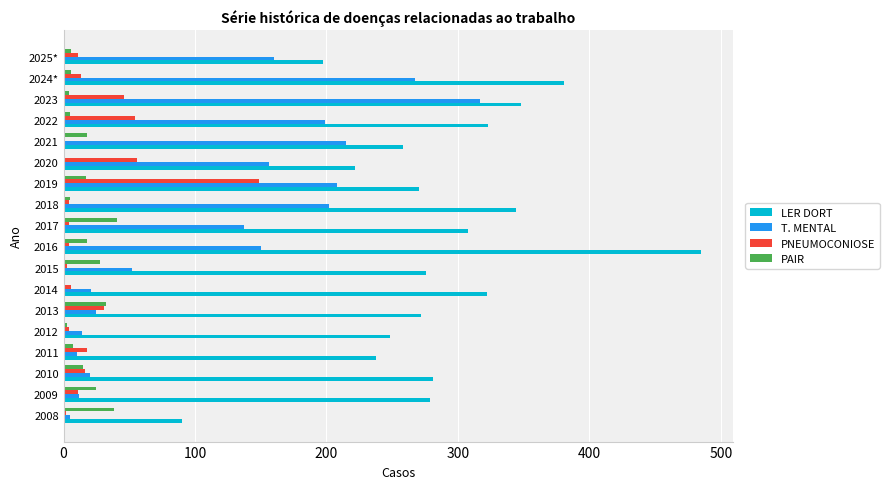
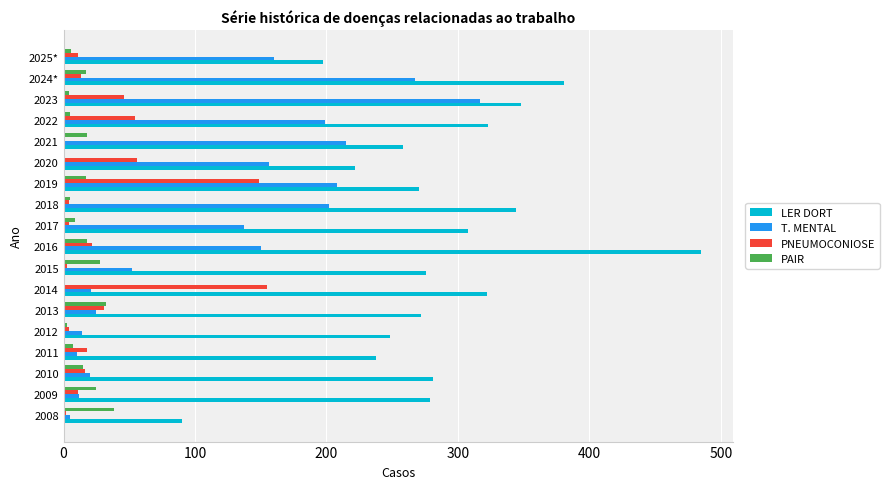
  {
    "PNEUMOCONIOSE": {
      "2025*": 11,
      "2024*": 13,
      "2023": 46,
      "2022": 54,
      "2021": 0,
      "2020": 56,
      "2019": 149,
      "2018": 4,
      "2017": 4,
-     "2016": 4,
+     "2016": 22,
      "2015": 3,
-     "2014": 6,
+     "2014": 155,
      "2013": 31,
      "2012": 4,
      "2011": 18,
      "2010": 16,
      "2009": 11,
      "2008": 2
    },
    "PAIR": {
      "2025*": 6,
-     "2024*": 6,
+     "2024*": 17,
      "2023": 4,
      "2022": 5,
      "2021": 18,
      "2019": 17,
      "2018": 5,
-     "2017": 41,
+     "2017": 9,
      "2016": 18,
      "2015": 28,
      "2013": 32,
      "2012": 3,
      "2011": 7,
      "2010": 15,
      "2009": 25,
      "2008": 38
    }
  }
